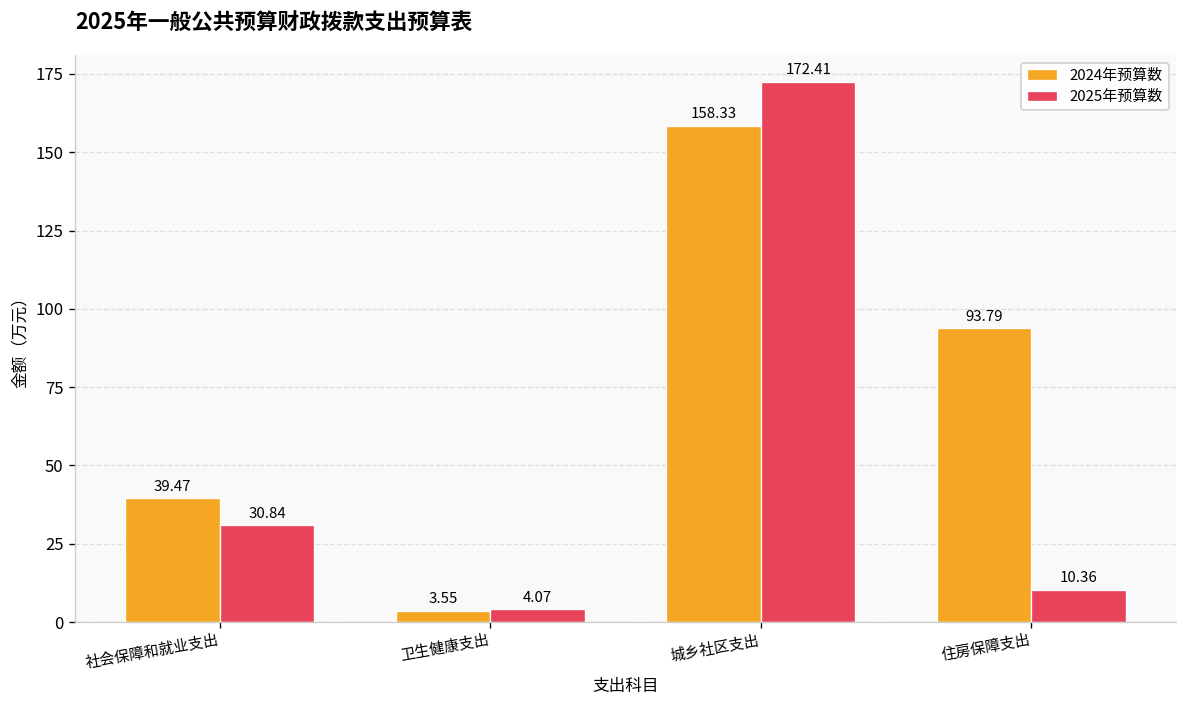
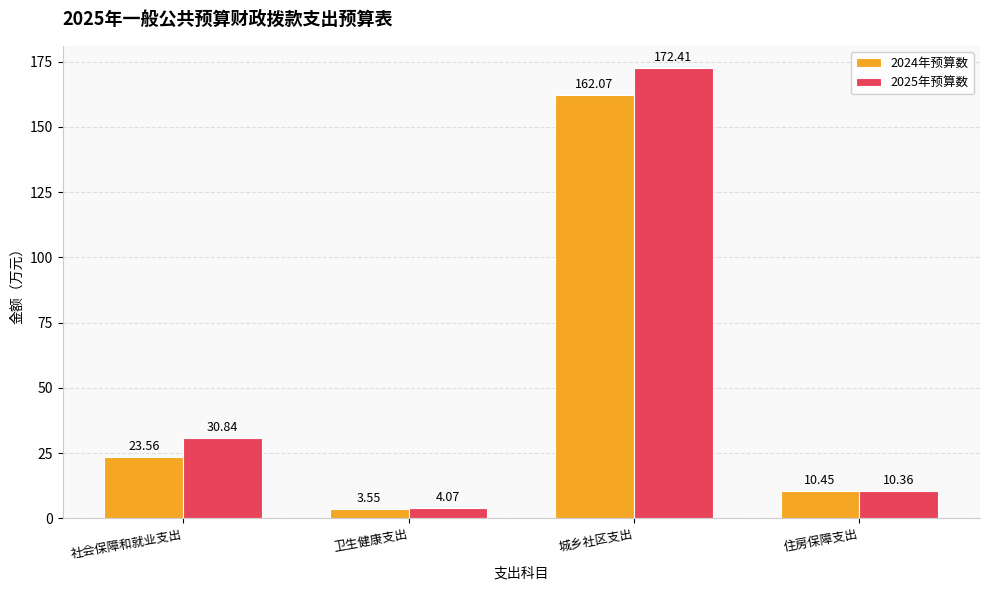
  {
    "2024年预算数": {
-     "社会保障和就业支出": 39.47,
+     "社会保障和就业支出": 23.56,
      "卫生健康支出": 3.55,
-     "城乡社区支出": 158.33,
-     "住房保障支出": 93.79
+     "城乡社区支出": 162.07,
+     "住房保障支出": 10.45
    },
    "2025年预算数": {
      "社会保障和就业支出": 30.84,
      "卫生健康支出": 4.07,
      "城乡社区支出": 172.41,
      "住房保障支出": 10.36
    }
  }
